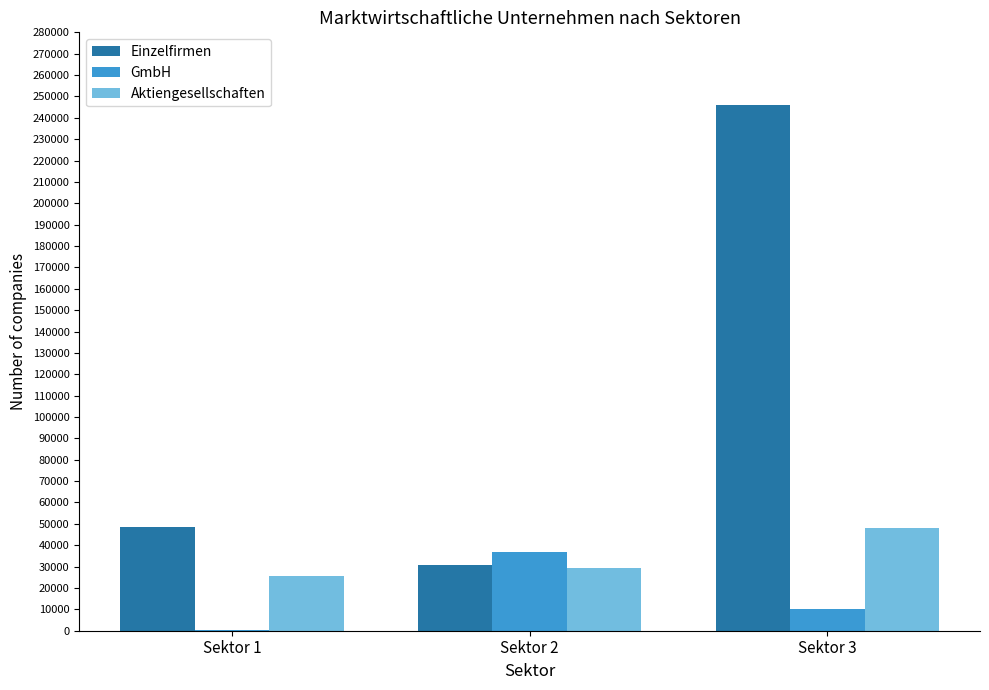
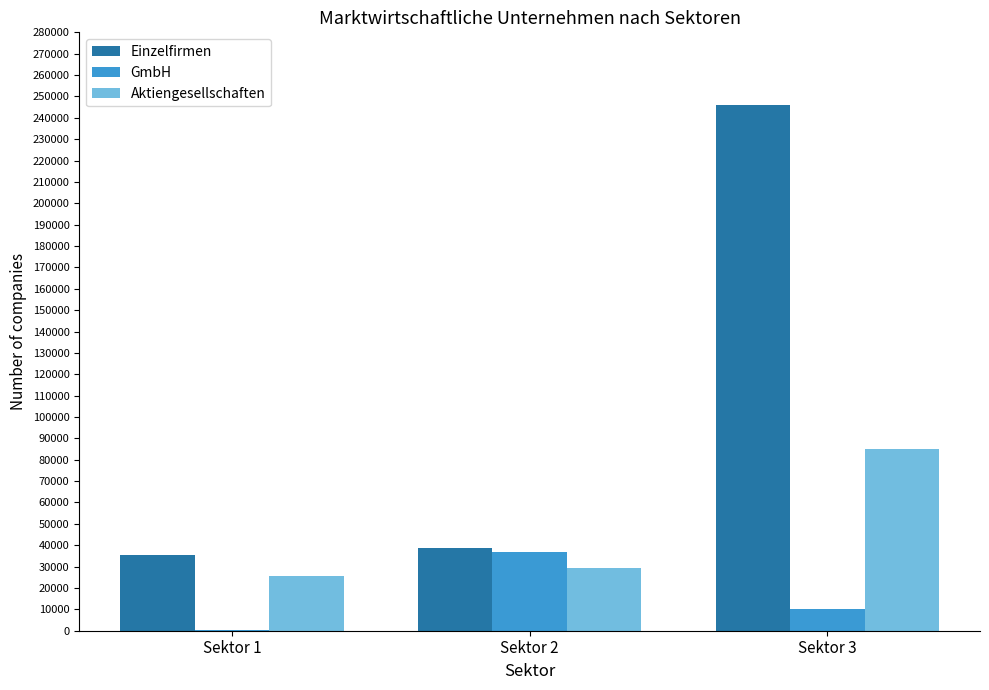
  {
    "Einzelfirmen": {
-     "Sektor 1": 48000,
-     "Sektor 2": 31000,
+     "Sektor 1": 35000,
+     "Sektor 2": 39000,
      "Sektor 3": 246000
    },
    "GmbH": {
      "Sektor 2": 37000,
      "Sektor 3": 10000
    },
    "Aktiengesellschaften": {
      "Sektor 1": 26000,
      "Sektor 2": 29000,
-     "Sektor 3": 48000
+     "Sektor 3": 85000
    }
  }
